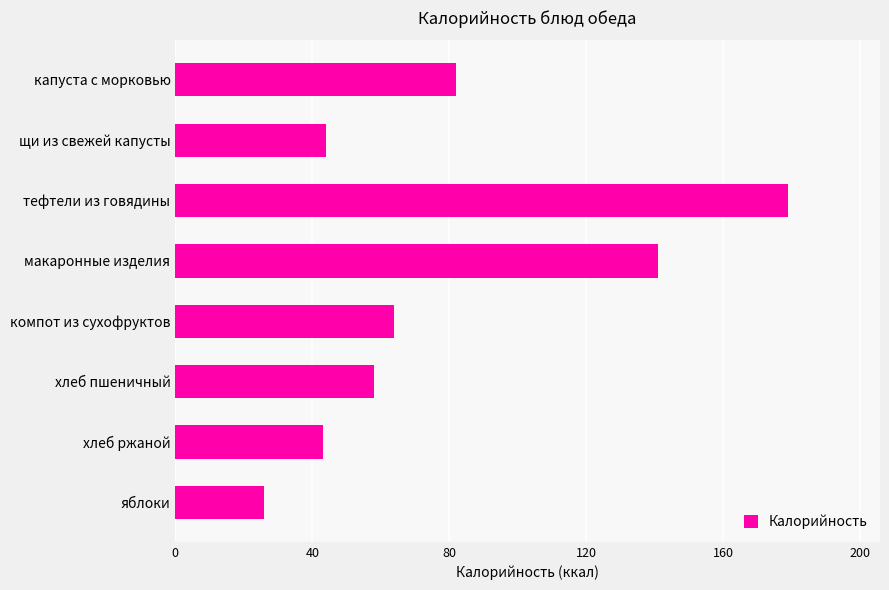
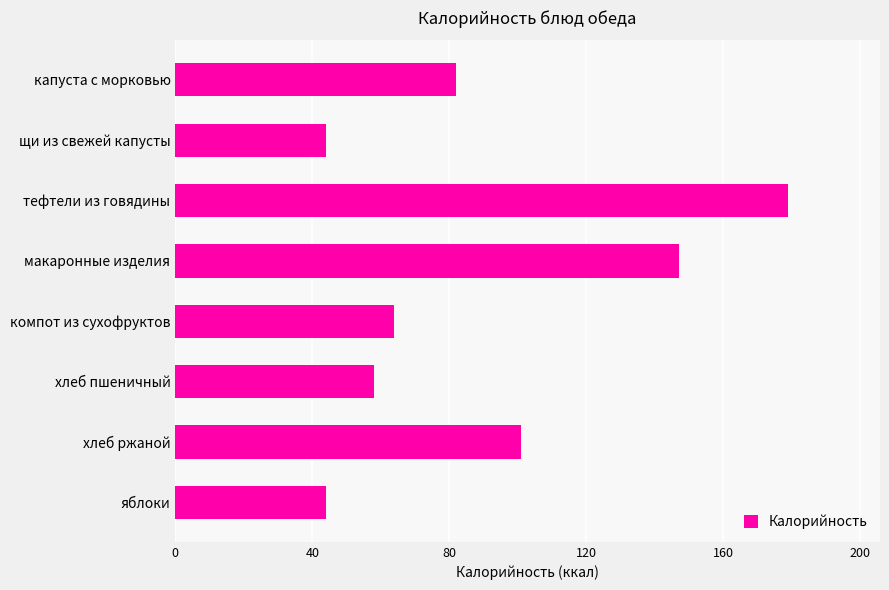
  {
    "капуста с морковью": 82,
    "щи из свежей капусты": 44,
    "тефтели из говядины": 179,
-   "макаронные изделия": 141,
+   "макаронные изделия": 147,
    "компот из сухофруктов": 64,
    "хлеб пшеничный": 58,
-   "хлеб ржаной": 43,
-   "яблоки": 26
+   "хлеб ржаной": 101,
+   "яблоки": 44
  }
